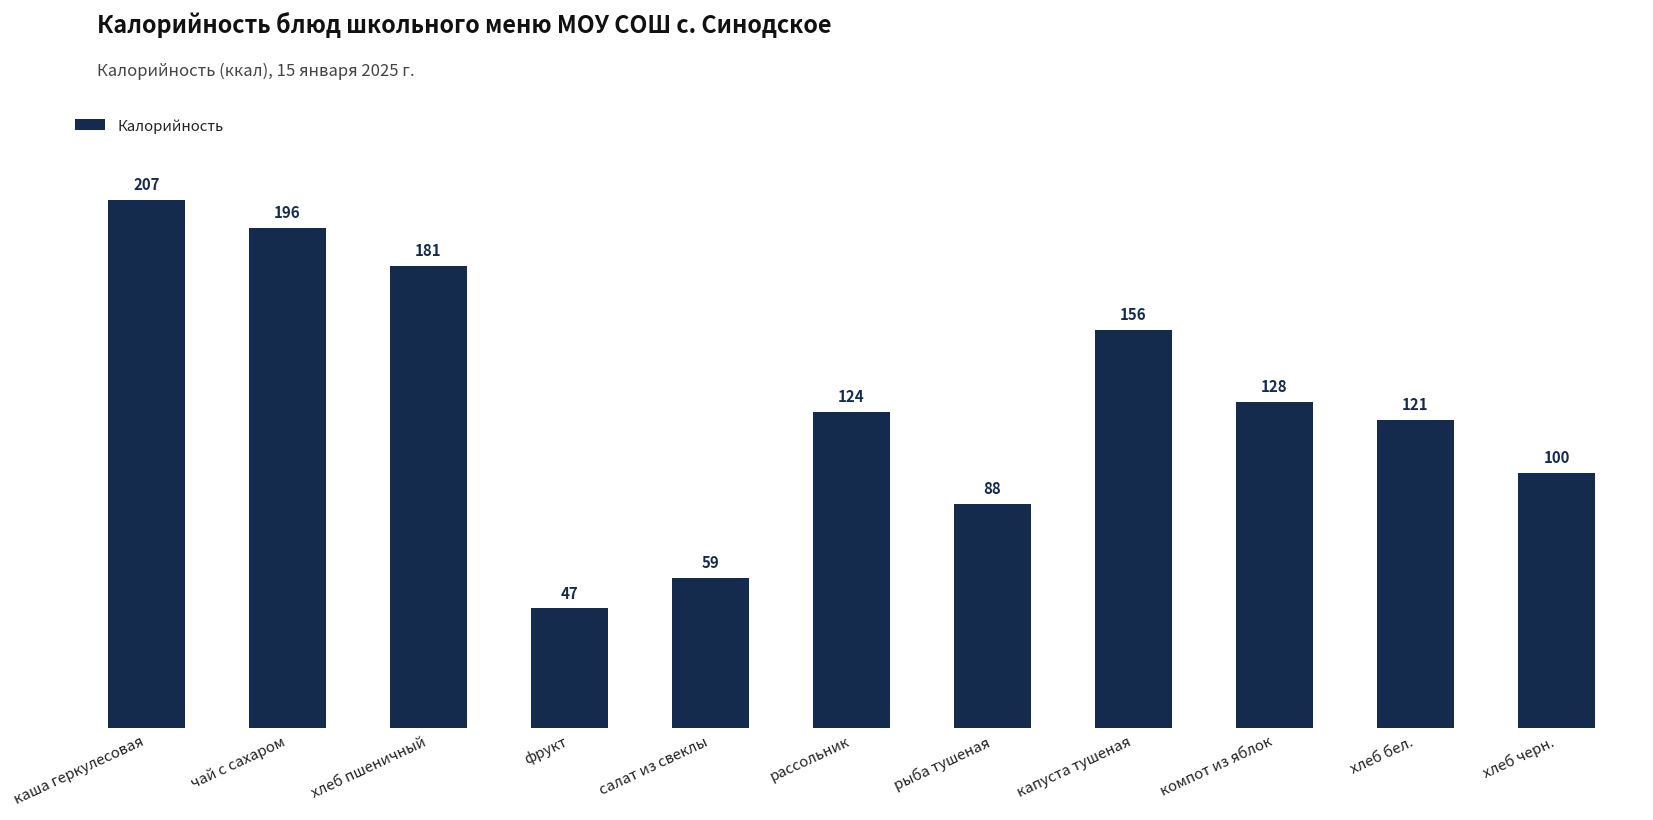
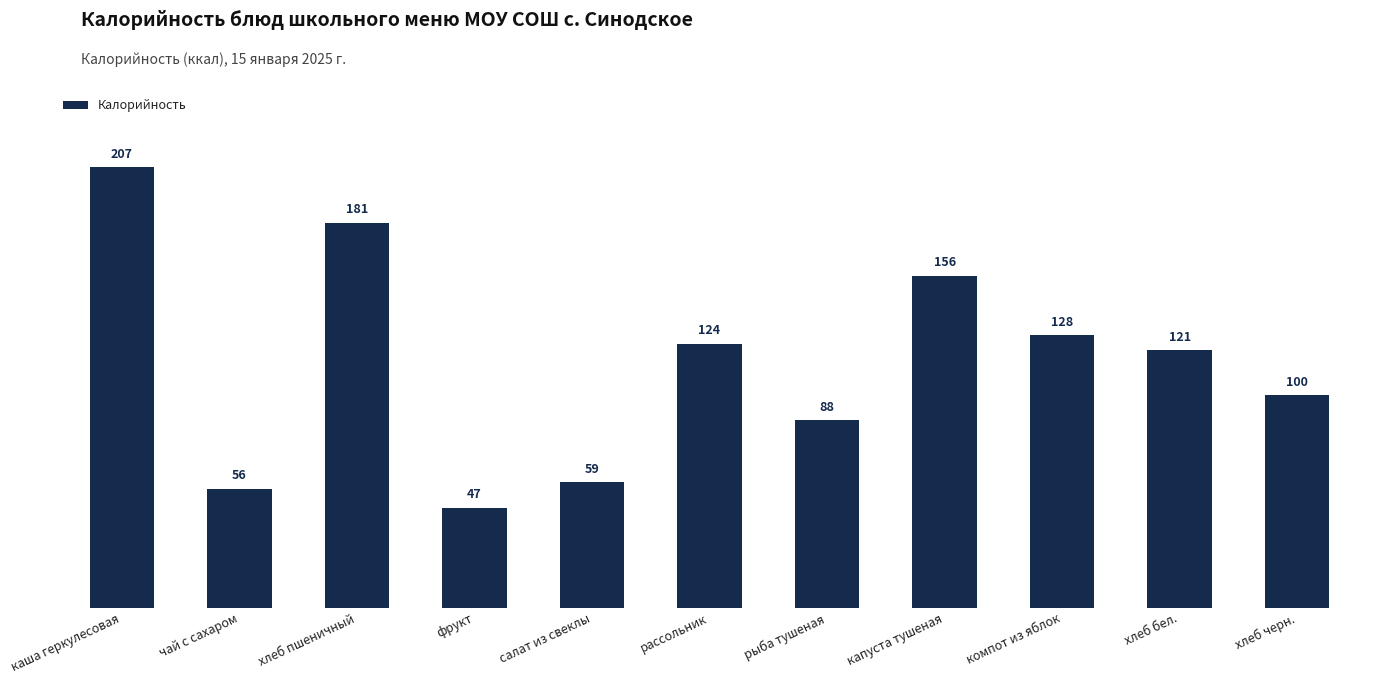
  {
    "каша геркулесовая": 207,
-   "чай с сахаром": 196,
+   "чай с сахаром": 56,
    "хлеб пшеничный": 181,
    "фрукт": 47,
    "салат из свеклы": 59,
    "рассольник": 124,
    "рыба тушеная": 88,
    "капуста тушеная": 156,
    "компот из яблок": 128,
    "хлеб бел.": 121,
    "хлеб черн.": 100
  }
